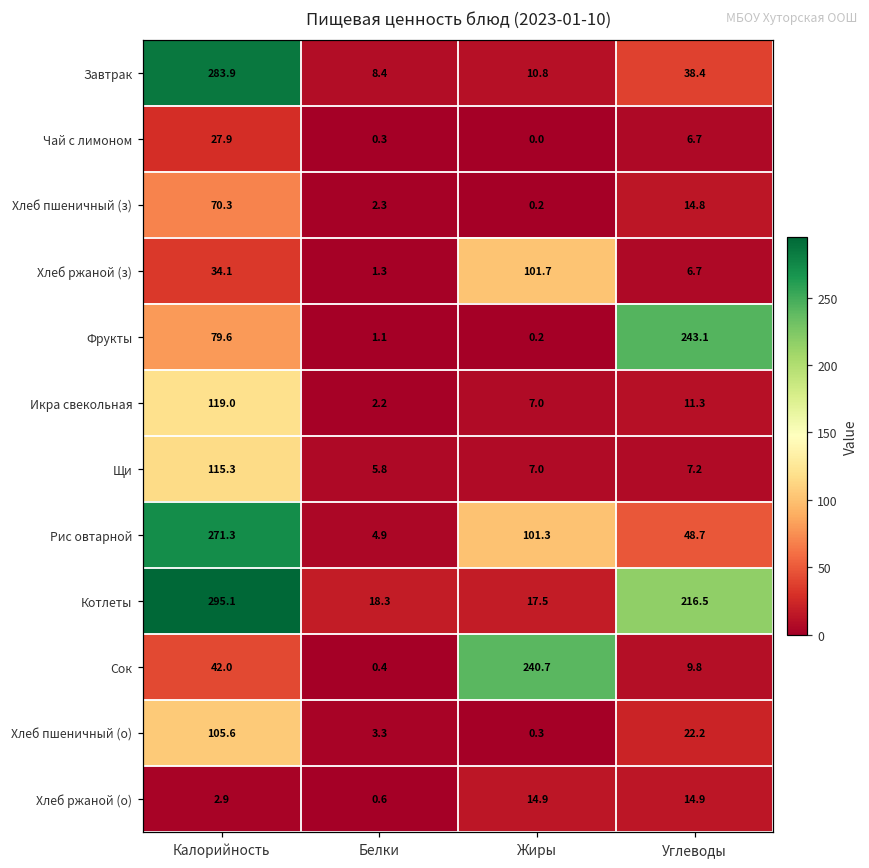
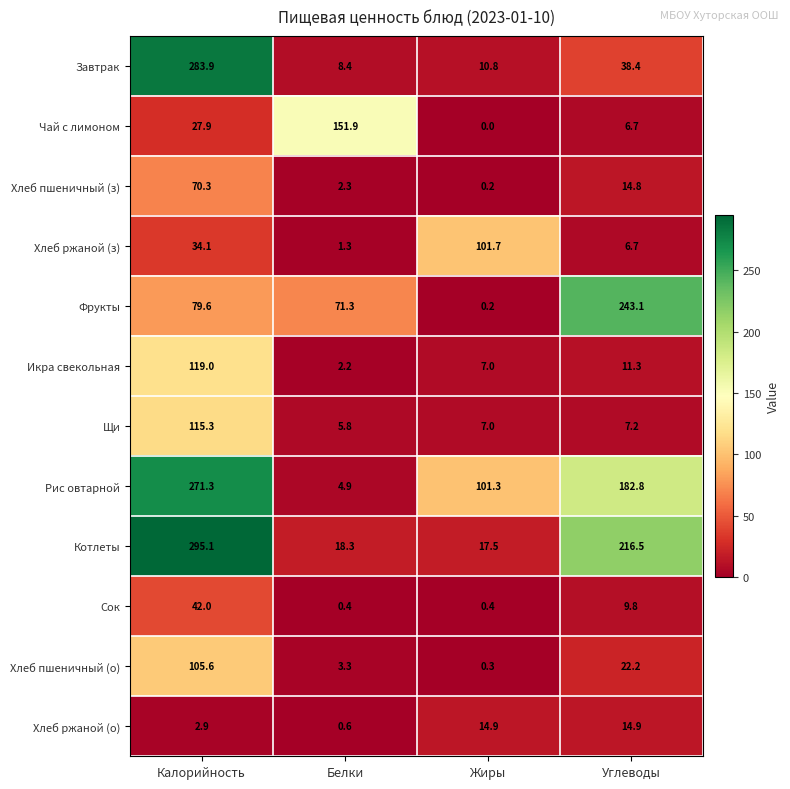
  {
    "Завтрак": {
      "Калорийность": 283.9,
      "Белки": 8.4,
      "Жиры": 10.8,
      "Углеводы": 38.4
    },
    "Чай с лимоном": {
      "Калорийность": 27.9,
-     "Белки": 0.3,
+     "Белки": 151.9,
      "Жиры": 0.0,
      "Углеводы": 6.7
    },
    "Хлеб пшеничный (з)": {
      "Калорийность": 70.3,
      "Белки": 2.3,
      "Жиры": 0.2,
      "Углеводы": 14.8
    },
    "Хлеб ржаной (з)": {
      "Калорийность": 34.1,
      "Белки": 1.3,
      "Жиры": 101.7,
      "Углеводы": 6.7
    },
    "Фрукты": {
      "Калорийность": 79.6,
-     "Белки": 1.1,
+     "Белки": 71.3,
      "Жиры": 0.2,
      "Углеводы": 243.1
    },
    "Икра свекольная": {
      "Калорийность": 119.0,
      "Белки": 2.2,
      "Жиры": 7.0,
      "Углеводы": 11.3
    },
    "Щи": {
      "Калорийность": 115.3,
      "Белки": 5.8,
      "Жиры": 7.0,
      "Углеводы": 7.2
    },
    "Рис овтарной": {
      "Калорийность": 271.3,
      "Белки": 4.9,
      "Жиры": 101.3,
-     "Углеводы": 48.7
+     "Углеводы": 182.8
    },
    "Котлеты": {
      "Калорийность": 295.1,
      "Белки": 18.3,
      "Жиры": 17.5,
      "Углеводы": 216.5
    },
    "Сок": {
      "Калорийность": 42.0,
      "Белки": 0.4,
-     "Жиры": 240.7,
+     "Жиры": 0.4,
      "Углеводы": 9.8
    },
    "Хлеб пшеничный (о)": {
      "Калорийность": 105.6,
      "Белки": 3.3,
      "Жиры": 0.3,
      "Углеводы": 22.2
    },
    "Хлеб ржаной (о)": {
      "Калорийность": 2.9,
      "Белки": 0.6,
      "Жиры": 14.9,
      "Углеводы": 14.9
    }
  }
